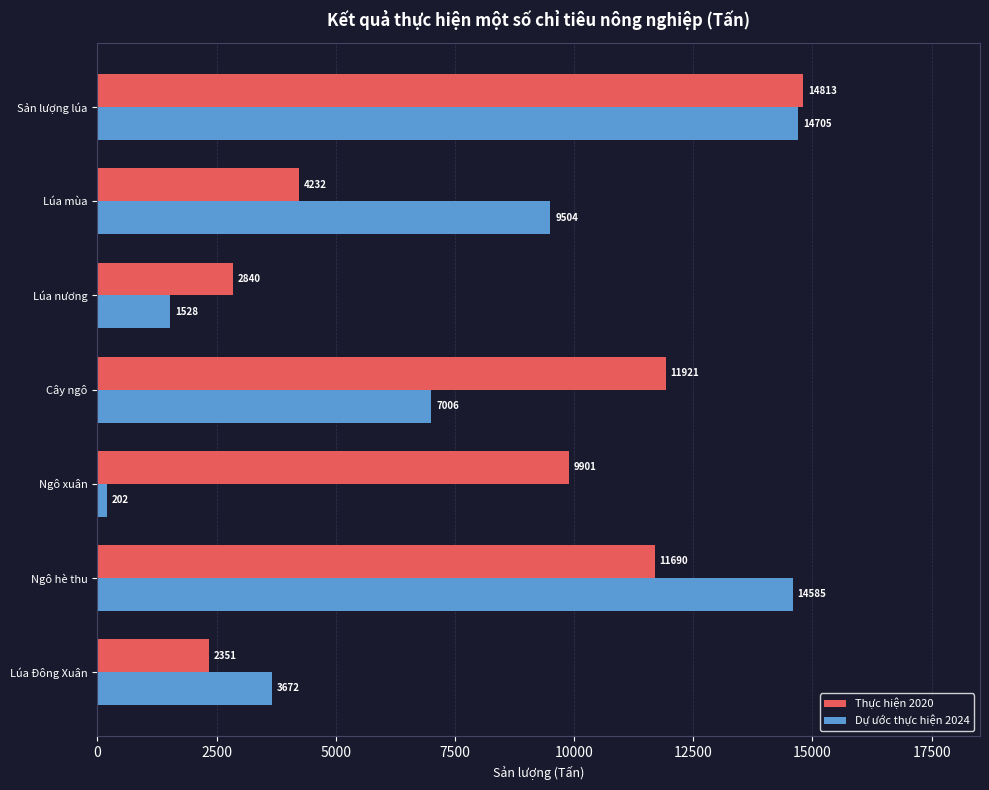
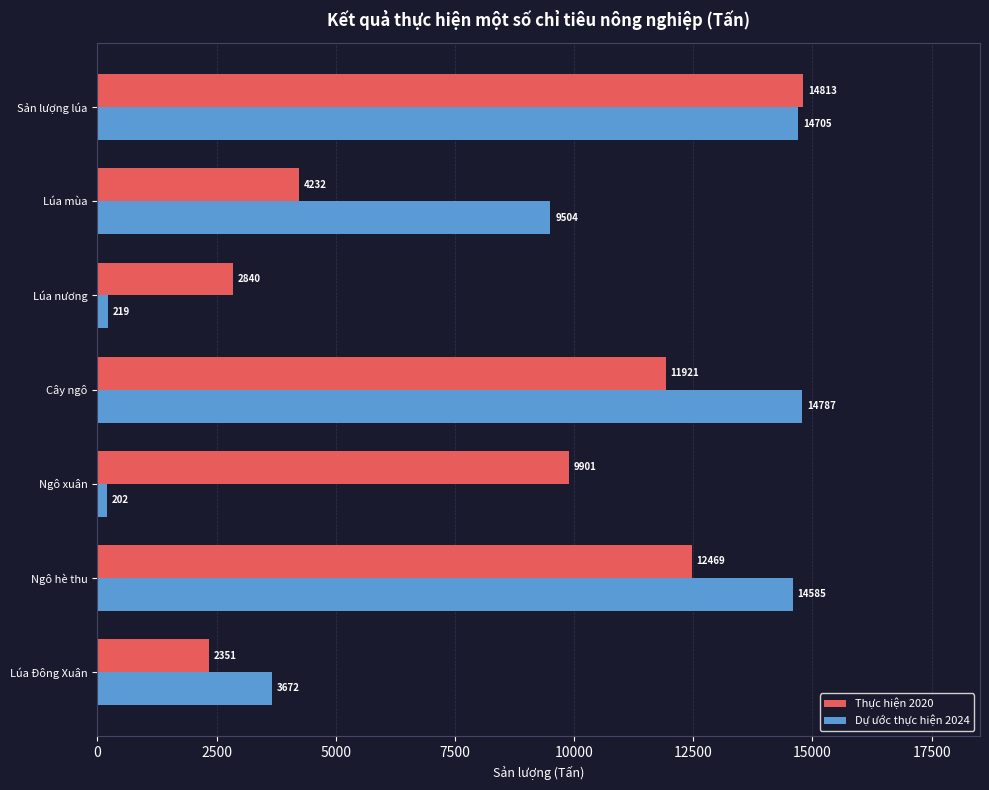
  {
    "Thực hiện 2020": {
      "Sản lượng lúa": 14813,
      "Lúa mùa": 4232,
      "Lúa nương": 2840,
      "Cây ngô": 11921,
      "Ngô xuân": 9901,
-     "Ngô hè thu": 11690,
+     "Ngô hè thu": 12469,
      "Lúa Đông Xuân": 2351
    },
    "Dự ước thực hiện 2024": {
      "Sản lượng lúa": 14705,
      "Lúa mùa": 9504,
-     "Lúa nương": 1528,
-     "Cây ngô": 7006,
+     "Lúa nương": 219,
+     "Cây ngô": 14787,
      "Ngô xuân": 202,
      "Ngô hè thu": 14585,
      "Lúa Đông Xuân": 3672
    }
  }
